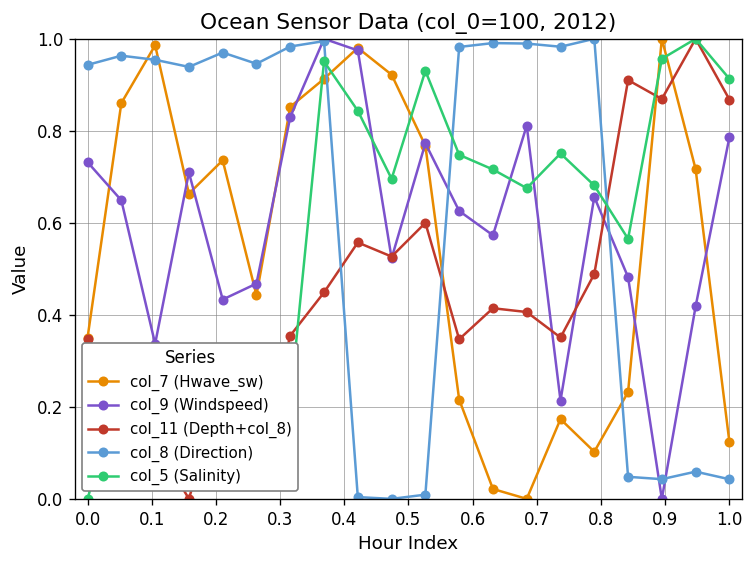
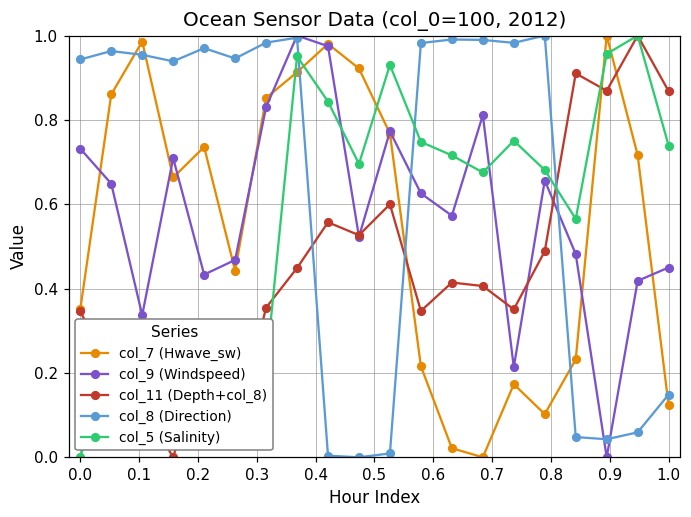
  {
    "col_7 (Hwave_sw)": {
      "1.0": 0.12
    },
    "col_9 (Windspeed)": {
      "0.0": 0.73,
-     "1.0": 0.79
+     "1.0": 0.45
    },
    "col_11 (Depth+col_8)": {
      "1.0": 0.87
    },
    "col_8 (Direction)": {
      "0.0": 0.94,
-     "1.0": 0.04
+     "1.0": 0.15
    },
    "col_5 (Salinity)": {
      "0.0": 0.00,
-     "1.0": 0.91
+     "1.0": 0.74
    }
  }
